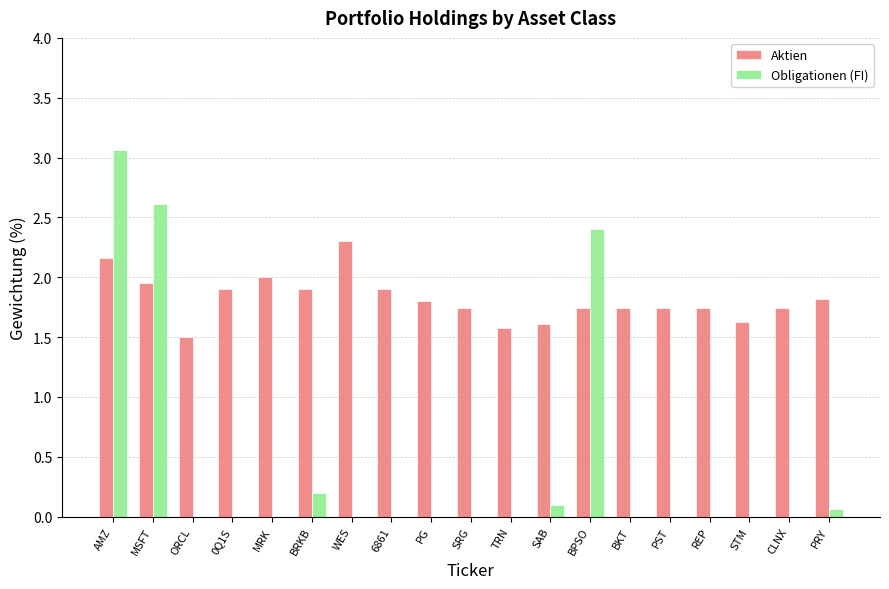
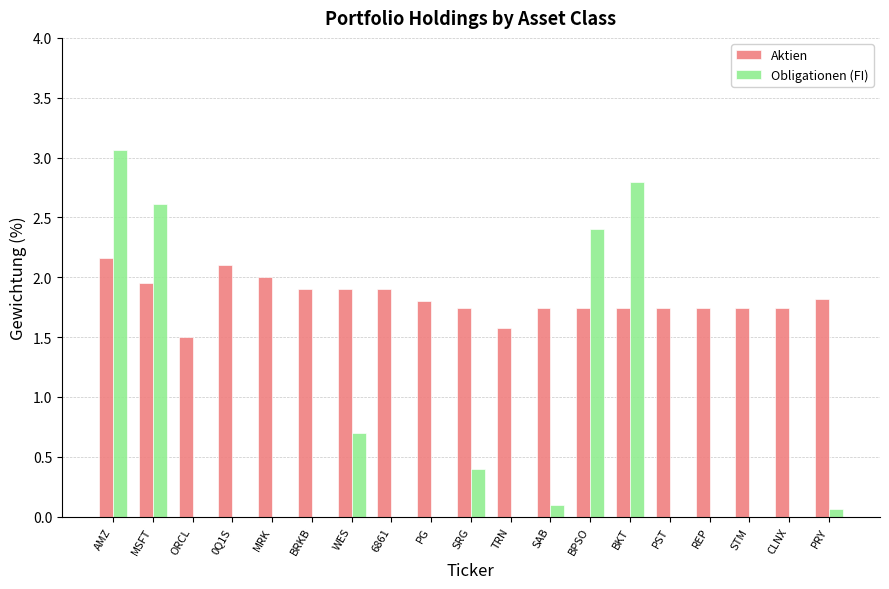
  {
    "Aktien": {
      "AMZ": 2.16,
      "MSFT": 1.95,
      "ORCL": 1.50,
-     "0Q1S": 1.9,
+     "0Q1S": 2.1,
      "MRK": 2.00,
      "BRKB": 1.90,
-     "WES": 2.3,
+     "WES": 1.9,
      "6861": 1.90,
      "PG": 1.80,
      "SRG": 1.74,
      "TRN": 1.58,
-     "SAB": 1.61,
+     "SAB": 1.74,
      "BPSO": 1.74,
      "BKT": 1.74,
      "PST": 1.74,
      "REP": 1.74,
-     "STM": 1.63,
+     "STM": 1.74,
      "CLNX": 1.74,
      "PRY": 1.82
    },
    "Obligationen (FI)": {
      "AMZ": 3.06,
      "MSFT": 2.6,
      "ORCL": 0.0,
      "0Q1S": 0.0,
      "MRK": 0.0,
-     "BRKB": 0.2,
-     "WES": 0.0,
+     "BRKB": 0.0,
+     "WES": 0.7,
      "6861": 0.0,
      "PG": 0.0,
-     "SRG": 0.0,
+     "SRG": 0.4,
      "TRN": 0.0,
      "SAB": 0.1,
      "BPSO": 2.4,
-     "BKT": 0.0,
+     "BKT": 2.8,
      "PST": 0.0,
      "REP": 0.0,
      "STM": 0.0,
      "CLNX": 0.0,
      "PRY": 0.06
    }
  }
